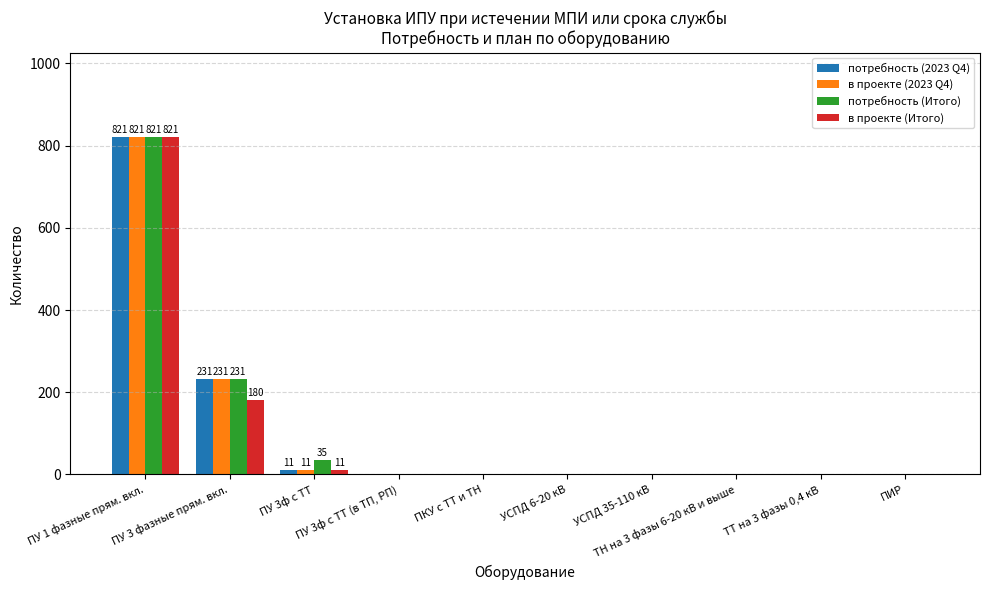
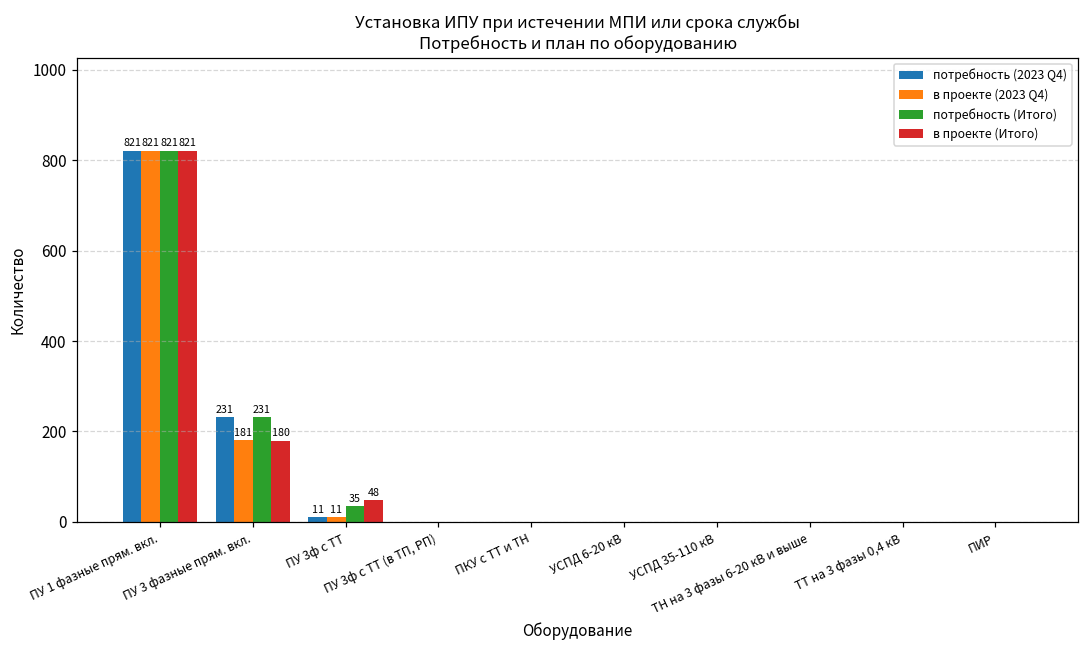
  {
    "потребность (2023 Q4)": {
      "ПУ 1 фазные прям. вкл.": 821,
      "ПУ 3 фазные прям. вкл.": 231,
      "ПУ 3ф с ТТ": 11
    },
    "в проекте (2023 Q4)": {
      "ПУ 1 фазные прям. вкл.": 821,
-     "ПУ 3 фазные прям. вкл.": 231,
+     "ПУ 3 фазные прям. вкл.": 181,
      "ПУ 3ф с ТТ": 11
    },
    "потребность (Итого)": {
      "ПУ 1 фазные прям. вкл.": 821,
      "ПУ 3 фазные прям. вкл.": 231,
      "ПУ 3ф с ТТ": 35
    },
    "в проекте (Итого)": {
      "ПУ 1 фазные прям. вкл.": 821,
      "ПУ 3 фазные прям. вкл.": 180,
-     "ПУ 3ф с ТТ": 11
+     "ПУ 3ф с ТТ": 48
    }
  }
